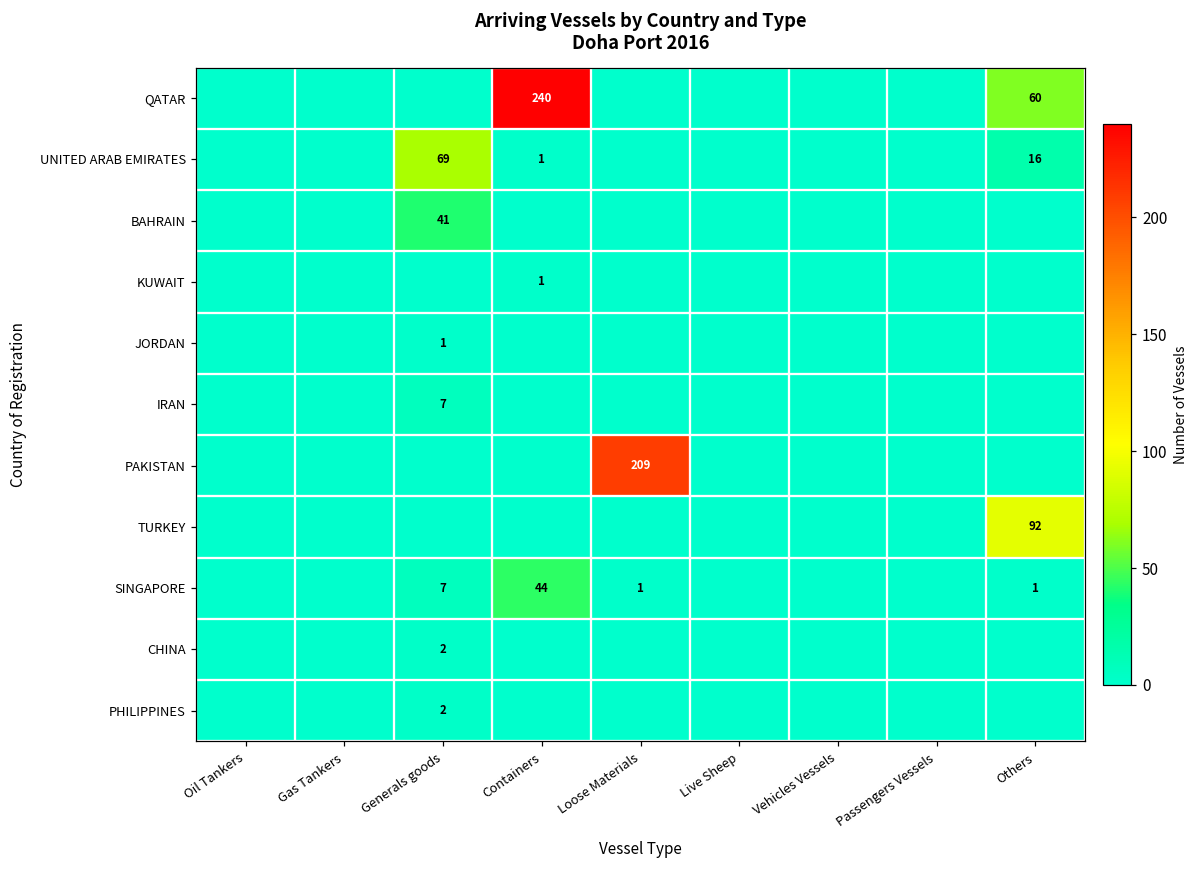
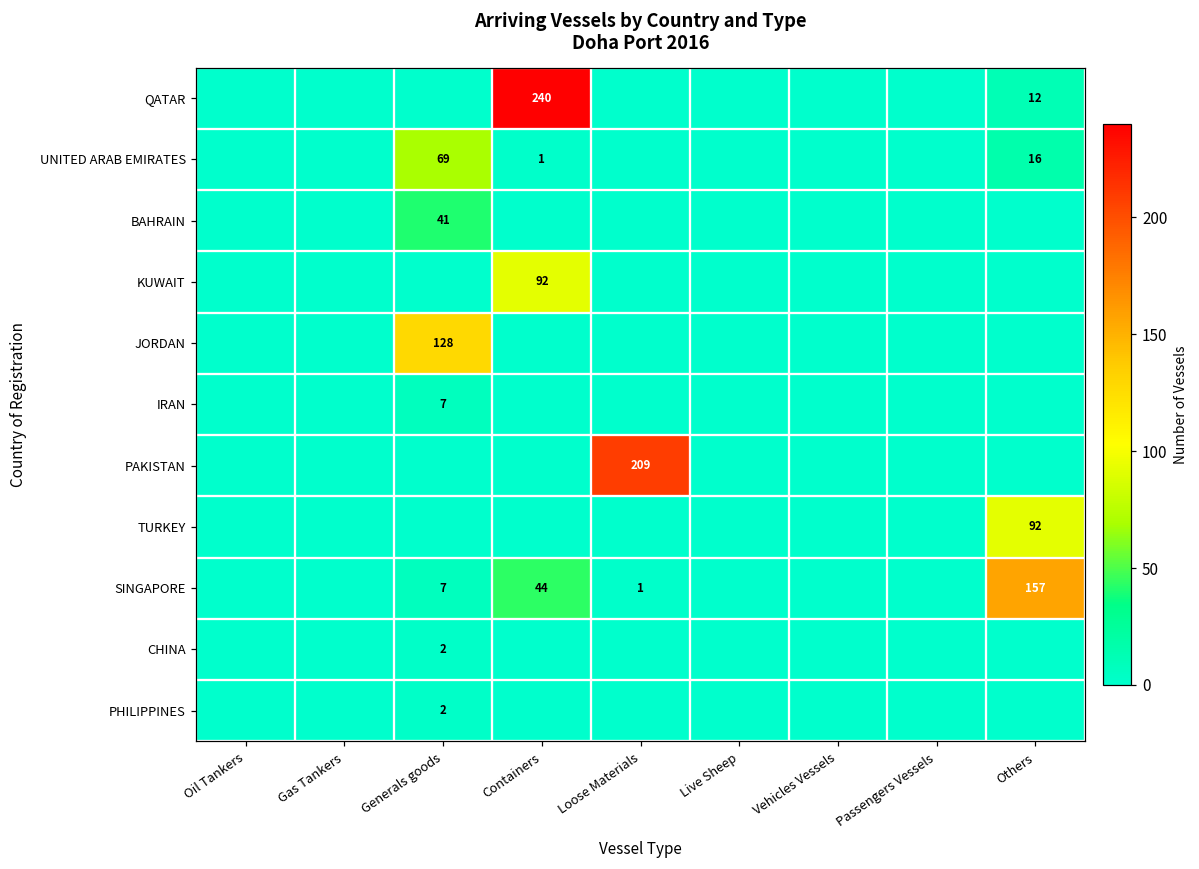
  {
    "QATAR": {
      "Containers": 240,
-     "Others": 60
+     "Others": 12
    },
    "UNITED ARAB EMIRATES": {
      "Generals goods": 69,
      "Containers": 1,
      "Others": 16
    },
    "BAHRAIN": {
      "Generals goods": 41
    },
    "KUWAIT": {
-     "Containers": 1
+     "Containers": 92
    },
    "JORDAN": {
-     "Generals goods": 1
+     "Generals goods": 128
    },
    "IRAN": {
      "Generals goods": 7
    },
    "PAKISTAN": {
      "Loose Materials": 209
    },
    "TURKEY": {
      "Others": 92
    },
    "SINGAPORE": {
      "Generals goods": 7,
      "Containers": 44,
      "Loose Materials": 1,
-     "Others": 1
+     "Others": 157
    },
    "CHINA": {
      "Generals goods": 2
    },
    "PHILIPPINES": {
      "Generals goods": 2
    }
  }
